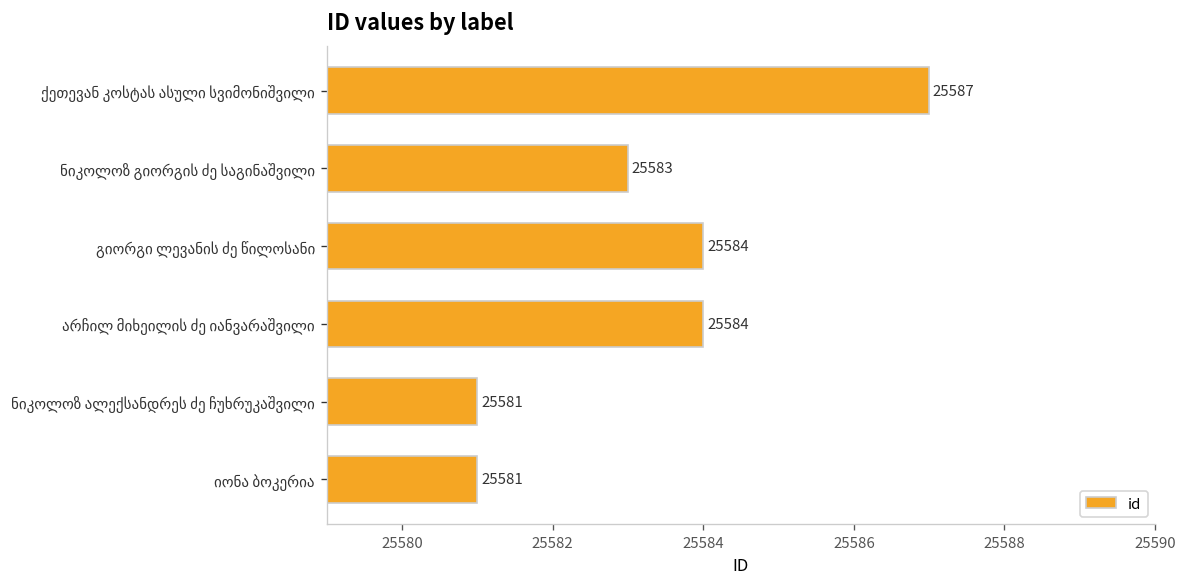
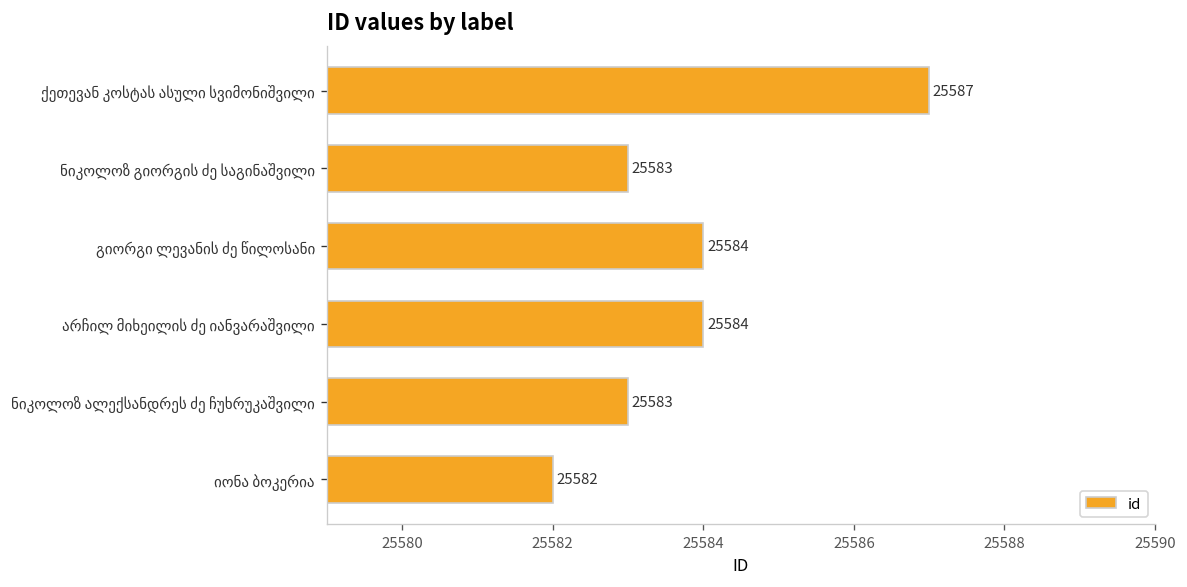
  {
    "ქეთევან კოსტას ასული სვიმონიშვილი": 25587,
    "ნიკოლოზ გიორგის ძე საგინაშვილი": 25583,
    "გიორგი ლევანის ძე წილოსანი": 25584,
    "არჩილ მიხეილის ძე იანვარაშვილი": 25584,
-   "ნიკოლოზ ალექსანდრეს ძე ჩუხრუკაშვილი": 25581,
-   "იონა ბოკერია": 25581
+   "ნიკოლოზ ალექსანდრეს ძე ჩუხრუკაშვილი": 25583,
+   "იონა ბოკერია": 25582
  }
